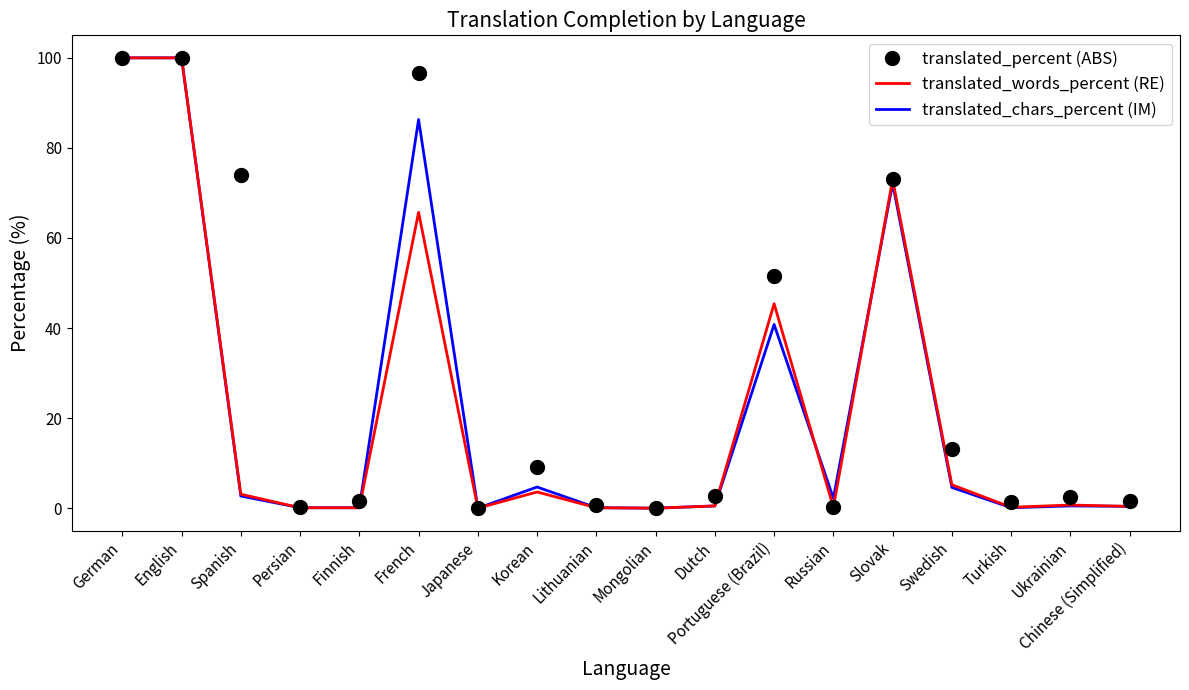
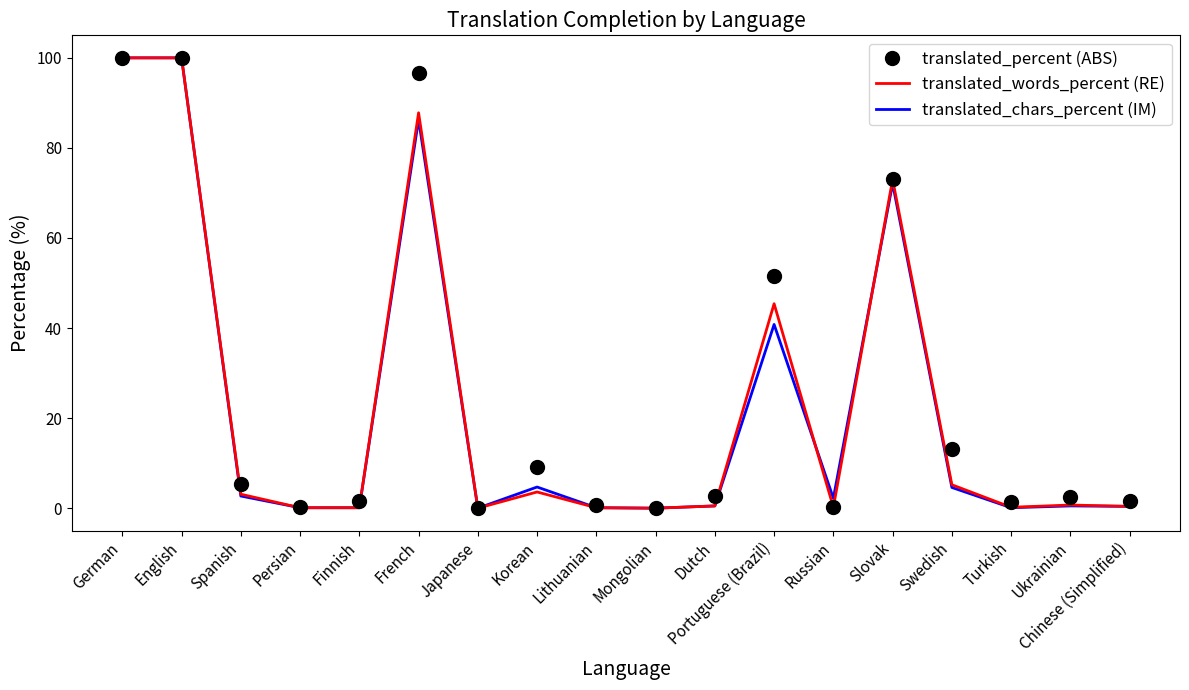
  {
    "translated_percent (ABS)": {
-     "Spanish": 74,
+     "Spanish": 5,
      "Finnish": 2,
      "French": 97,
      "Korean": 9,
      "Lithuanian": 1,
      "Dutch": 3,
      "Portuguese (Brazil)": 52,
      "Swedish": 13,
      "Turkish": 1,
      "Ukrainian": 3,
      "Chinese (Simplified)": 2
    },
    "translated_words_percent (RE)": {
-     "French": 66,
+     "French": 88,
      "Korean": 4,
      "Portuguese (Brazil)": 45,
      "Swedish": 5
    },
    "translated_chars_percent (IM)": {
      "French": 86,
      "Korean": 5,
      "Portuguese (Brazil)": 41,
      "Russian": 2,
      "Slovak": 72,
      "Swedish": 5
    }
  }
